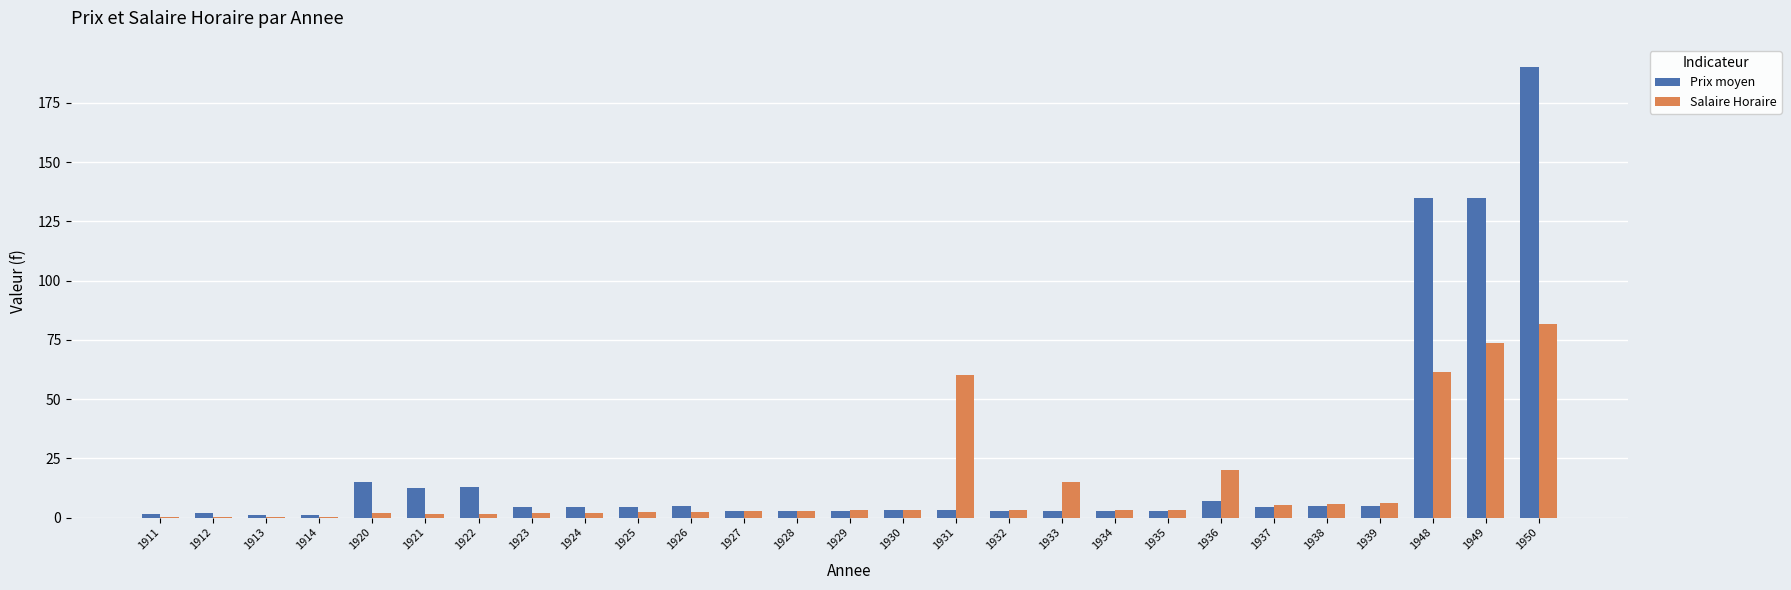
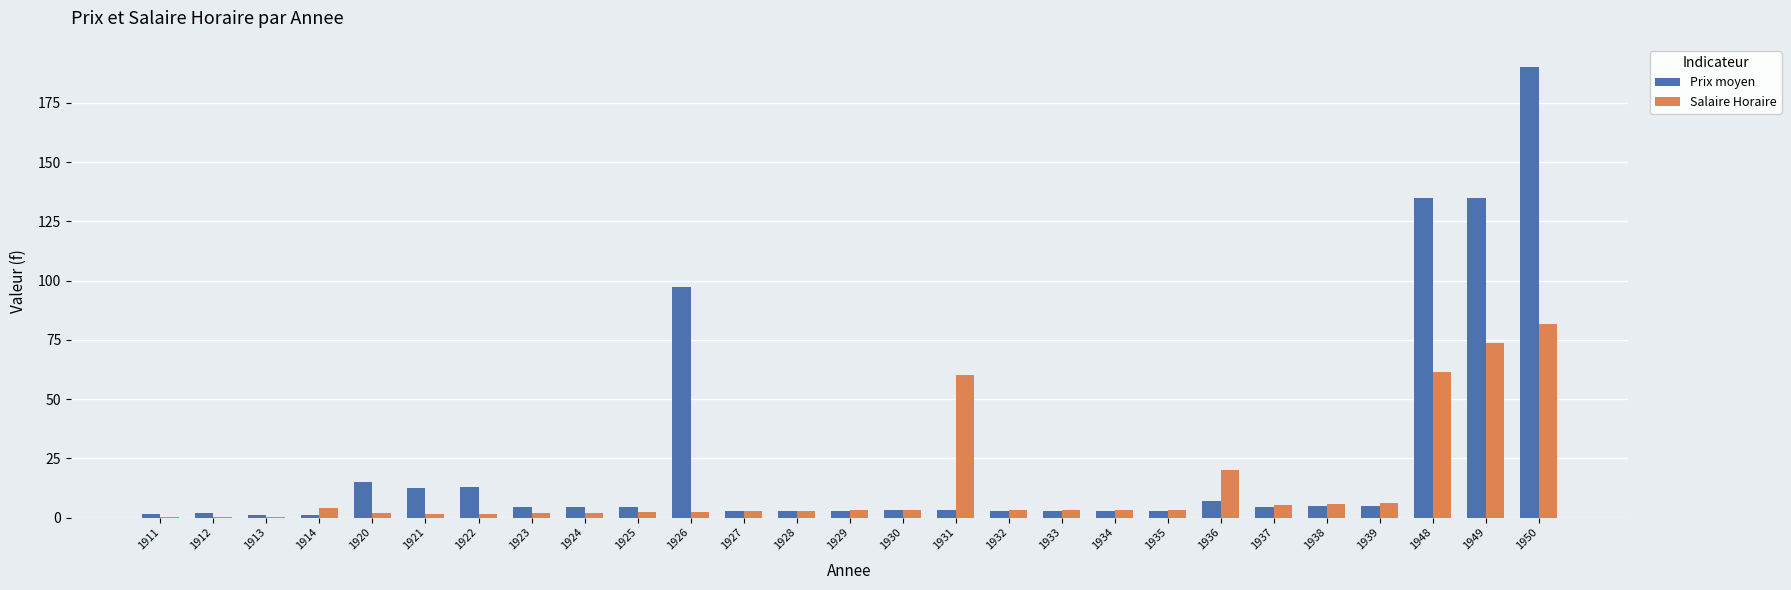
  {
    "Prix moyen": {
      "1911": 2,
      "1912": 2,
      "1920": 15,
      "1921": 13,
      "1922": 13,
      "1923": 5,
      "1924": 5,
      "1925": 5,
-     "1926": 5,
+     "1926": 97,
      "1927": 3,
      "1928": 3,
      "1929": 3,
      "1930": 3,
      "1931": 3,
      "1932": 3,
      "1933": 3,
      "1934": 3,
      "1935": 3,
      "1936": 7,
      "1937": 5,
      "1938": 5,
      "1939": 5,
      "1948": 135,
      "1949": 135,
      "1950": 190
    },
    "Salaire Horaire": {
-     "1914": 0,
+     "1914": 4,
      "1920": 2,
      "1921": 2,
      "1922": 2,
      "1923": 2,
      "1924": 2,
      "1925": 2,
      "1926": 2,
      "1927": 3,
      "1928": 3,
      "1929": 3,
      "1930": 3,
      "1931": 60,
      "1932": 3,
-     "1933": 15,
+     "1933": 3,
      "1934": 3,
      "1935": 3,
      "1936": 20,
      "1937": 5,
      "1938": 6,
      "1939": 6,
      "1948": 62,
      "1949": 74,
      "1950": 82
    }
  }
